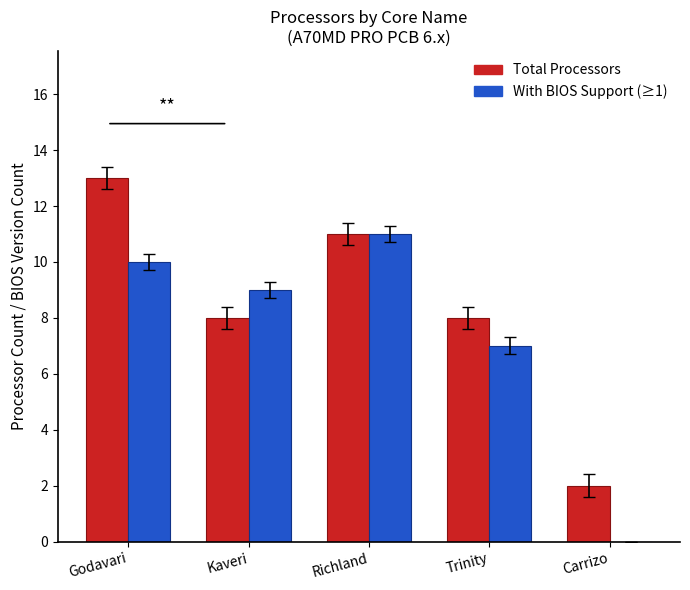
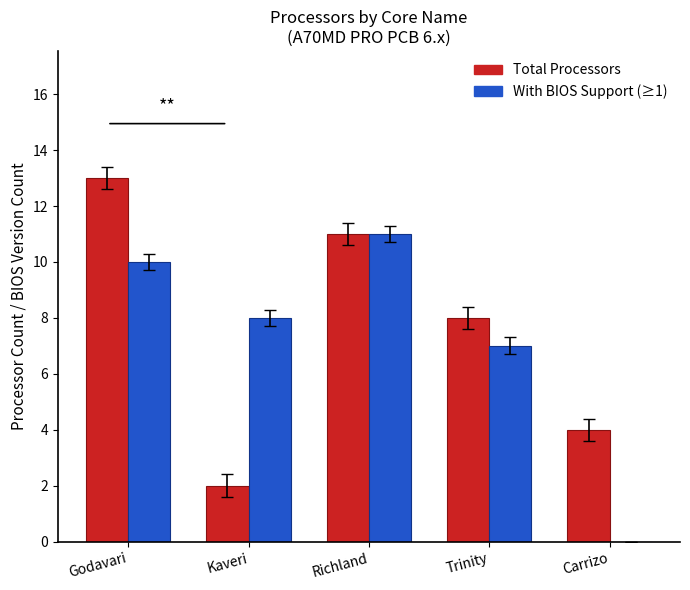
  {
    "Total Processors": {
      "Godavari": 13,
-     "Kaveri": 8,
+     "Kaveri": 2,
      "Richland": 11,
      "Trinity": 8,
-     "Carrizo": 2
+     "Carrizo": 4
    },
    "With BIOS Support (≥1)": {
      "Godavari": 10,
-     "Kaveri": 9,
+     "Kaveri": 8,
      "Richland": 11,
      "Trinity": 7,
      "Carrizo": 0
    }
  }
